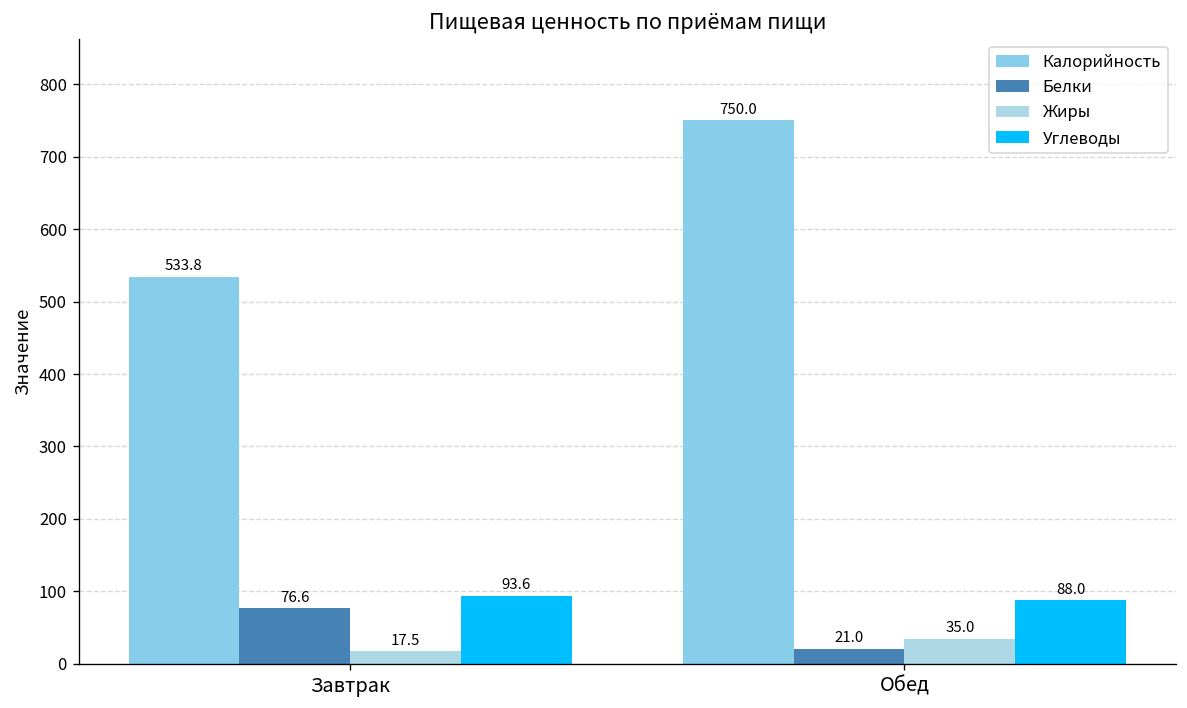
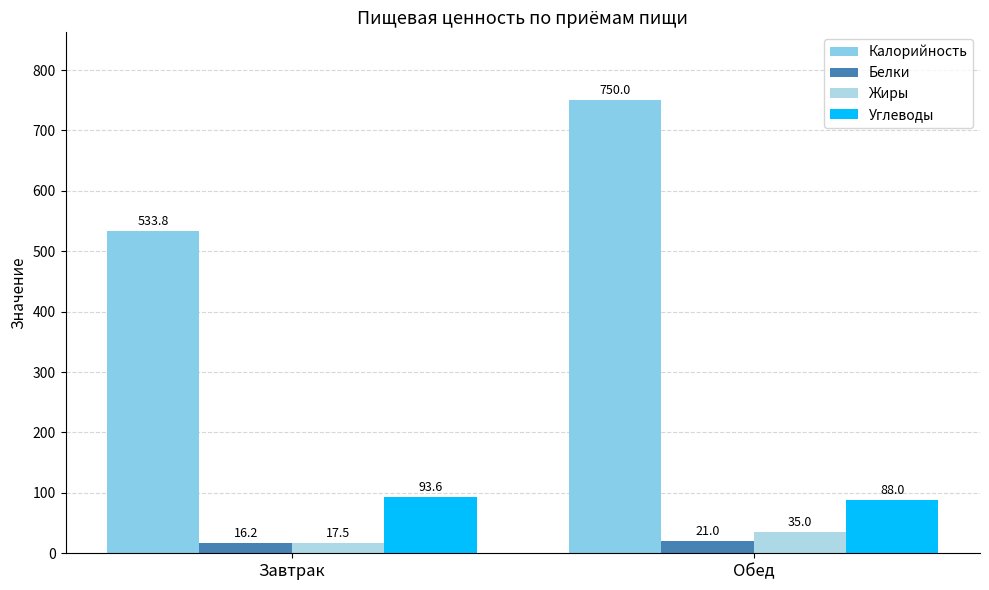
  {
    "Белки": {
-     "Завтрак": 76.6,
+     "Завтрак": 16.2,
      "Обед": 21.0
    },
    "Углеводы": {
      "Завтрак": 93.6,
      "Обед": 88.0
    }
  }
